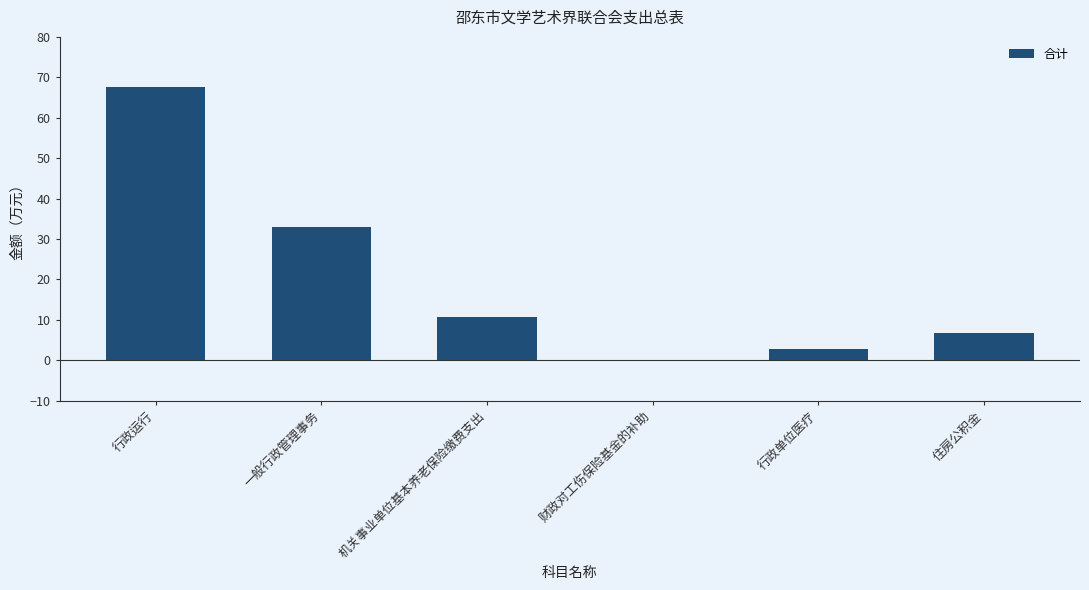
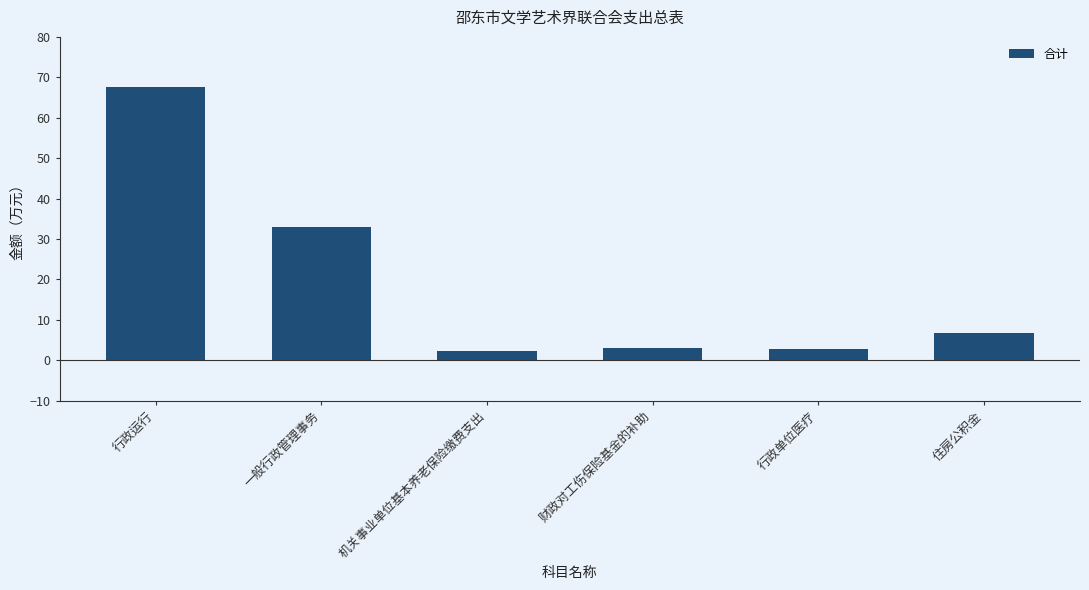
  {
    "行政运行": 68,
    "一般行政管理事务": 33,
-   "机关事业单位基本养老保险缴费支出": 11,
-   "财政对工伤保险基金的补助": 0,
+   "机关事业单位基本养老保险缴费支出": 2,
+   "财政对工伤保险基金的补助": 3,
    "行政单位医疗": 3,
    "住房公积金": 7
  }
